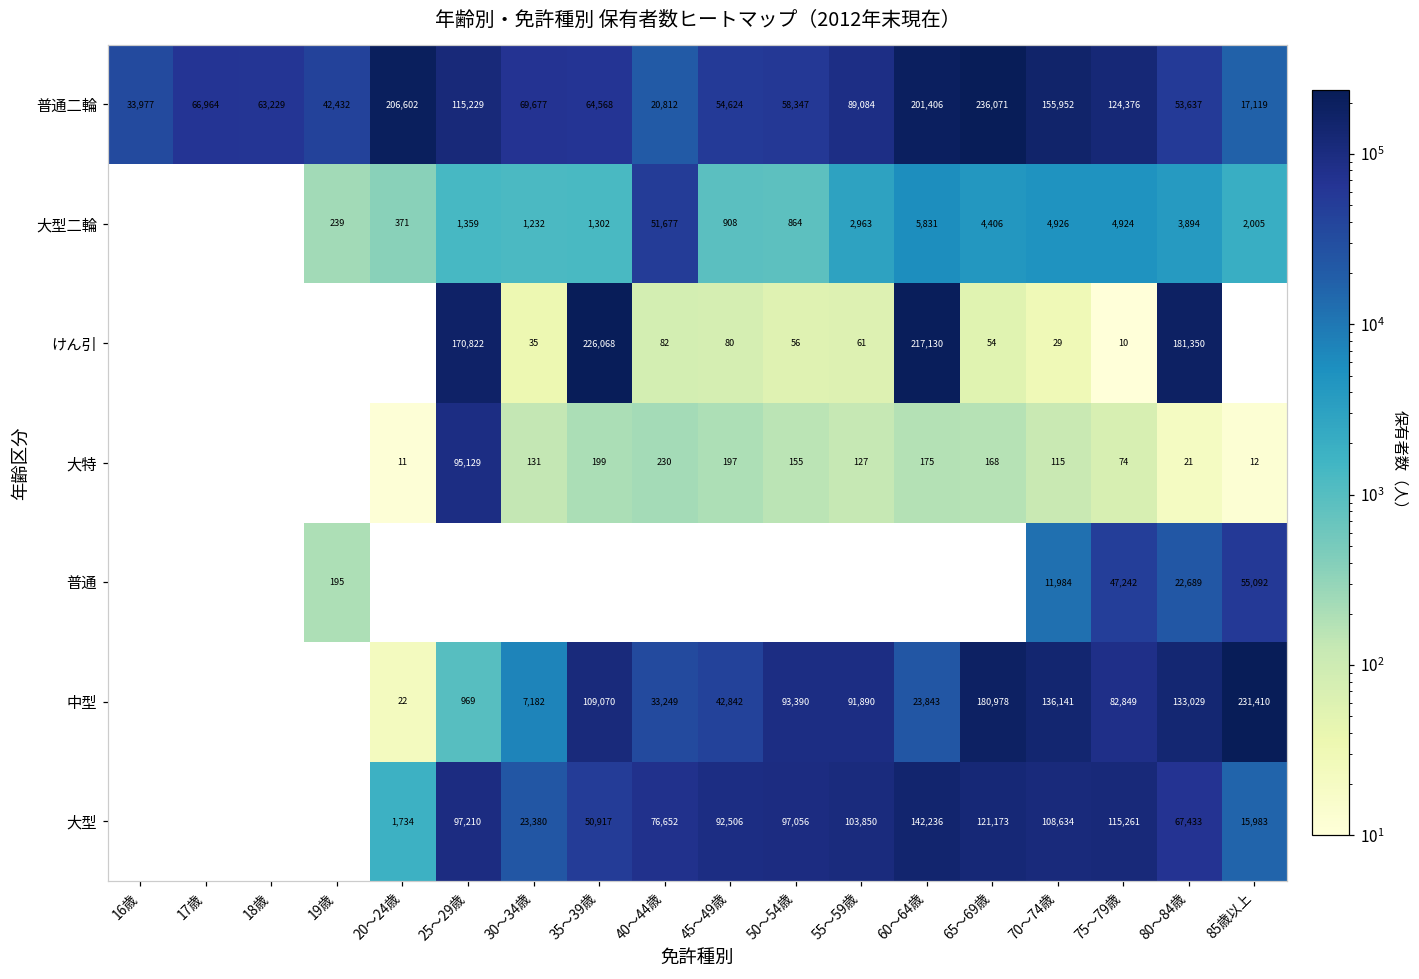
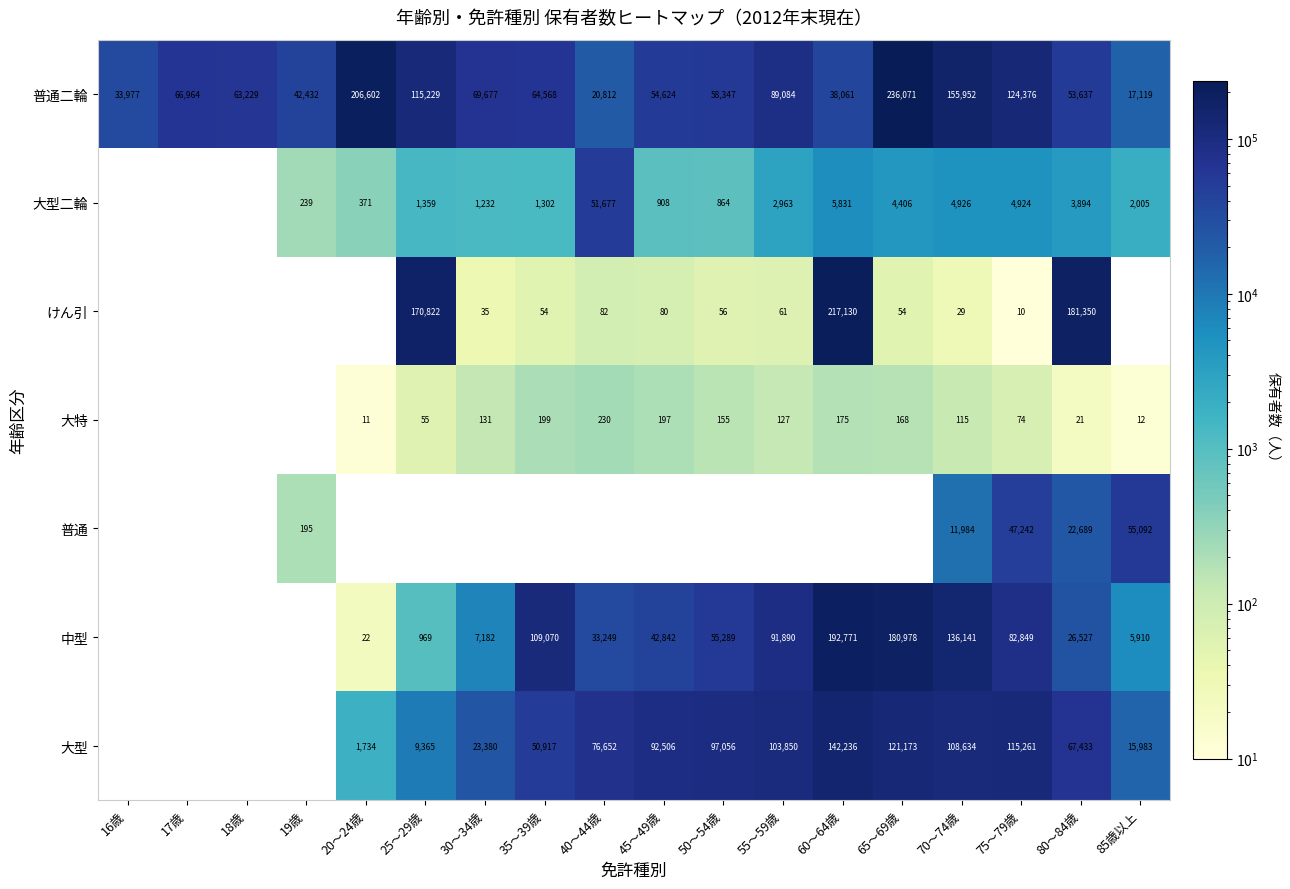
  {
    "普通二輪": {
      "16歳": "33,977",
      "17歳": "66,964",
      "18歳": "63,229",
      "19歳": "42,432",
      "20～24歳": "206,602",
      "25～29歳": "115,229",
      "30～34歳": "69,677",
      "35～39歳": "64,568",
      "40～44歳": "20,812",
      "45～49歳": "54,624",
      "50～54歳": "58,347",
      "55～59歳": "89,084",
-     "60～64歳": "201,406",
+     "60～64歳": "38,061",
      "65～69歳": "236,071",
      "70～74歳": "155,952",
      "75～79歳": "124,376",
      "80～84歳": "53,637",
      "85歳以上": "17,119"
    },
    "大型二輪": {
      "19歳": "239",
      "20～24歳": "371",
      "25～29歳": "1,359",
      "30～34歳": "1,232",
      "35～39歳": "1,302",
      "40～44歳": "51,677",
      "45～49歳": "908",
      "50～54歳": "864",
      "55～59歳": "2,963",
      "60～64歳": "5,831",
      "65～69歳": "4,406",
      "70～74歳": "4,926",
      "75～79歳": "4,924",
      "80～84歳": "3,894",
      "85歳以上": "2,005"
    },
    "けん引": {
      "25～29歳": "170,822",
      "30～34歳": "35",
-     "35～39歳": "226,068",
+     "35～39歳": "54",
      "40～44歳": "82",
      "45～49歳": "80",
      "50～54歳": "56",
      "55～59歳": "61",
      "60～64歳": "217,130",
      "65～69歳": "54",
      "70～74歳": "29",
      "75～79歳": "10",
      "80～84歳": "181,350"
    },
    "大特": {
      "20～24歳": "11",
-     "25～29歳": "95,129",
+     "25～29歳": "55",
      "30～34歳": "131",
      "35～39歳": "199",
      "40～44歳": "230",
      "45～49歳": "197",
      "50～54歳": "155",
      "55～59歳": "127",
      "60～64歳": "175",
      "65～69歳": "168",
      "70～74歳": "115",
      "75～79歳": "74",
      "80～84歳": "21",
      "85歳以上": "12"
    },
    "普通": {
      "19歳": "195",
      "70～74歳": "11,984",
      "75～79歳": "47,242",
      "80～84歳": "22,689",
      "85歳以上": "55,092"
    },
    "中型": {
      "20～24歳": "22",
      "25～29歳": "969",
      "30～34歳": "7,182",
      "35～39歳": "109,070",
      "40～44歳": "33,249",
      "45～49歳": "42,842",
-     "50～54歳": "93,390",
+     "50～54歳": "55,289",
      "55～59歳": "91,890",
-     "60～64歳": "23,843",
+     "60～64歳": "192,771",
      "65～69歳": "180,978",
      "70～74歳": "136,141",
      "75～79歳": "82,849",
-     "80～84歳": "133,029",
-     "85歳以上": "231,410"
+     "80～84歳": "26,527",
+     "85歳以上": "5,910"
    },
    "大型": {
      "20～24歳": "1,734",
-     "25～29歳": "97,210",
+     "25～29歳": "9,365",
      "30～34歳": "23,380",
      "35～39歳": "50,917",
      "40～44歳": "76,652",
      "45～49歳": "92,506",
      "50～54歳": "97,056",
      "55～59歳": "103,850",
      "60～64歳": "142,236",
      "65～69歳": "121,173",
      "70～74歳": "108,634",
      "75～79歳": "115,261",
      "80～84歳": "67,433",
      "85歳以上": "15,983"
    }
  }
